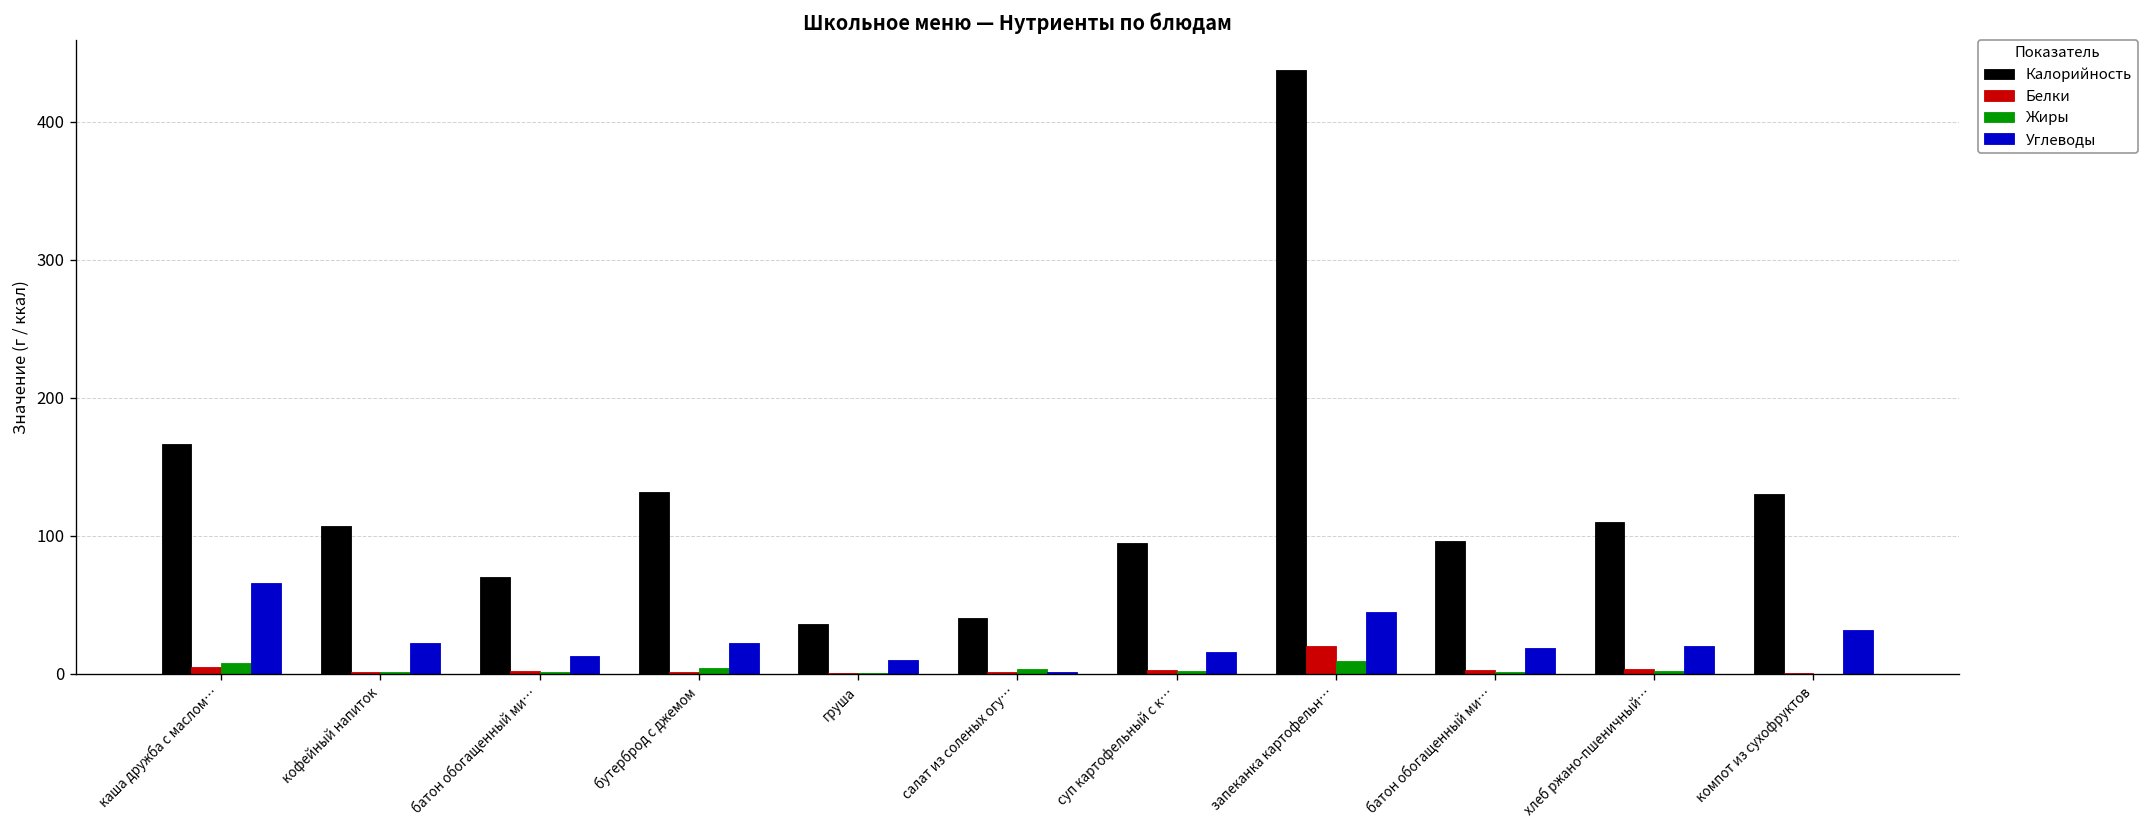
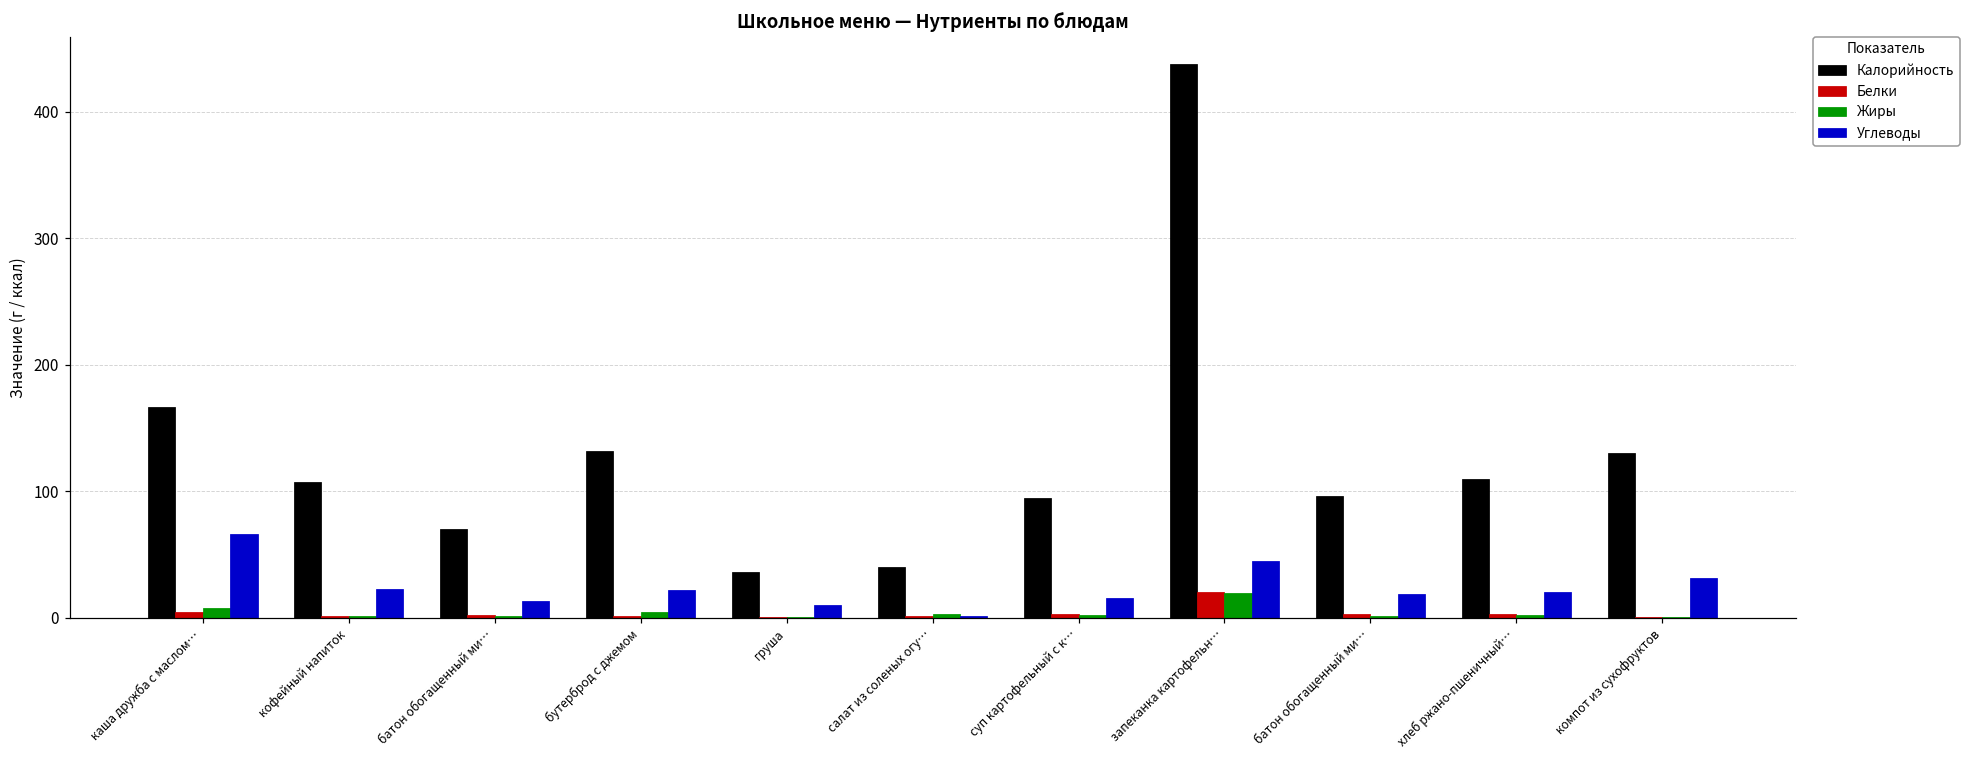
  {
    "Калорийность": {
      "каша дружба с маслом…": 167,
      "кофейный напиток": 107,
      "бутерброд с джемом": 132,
      "груша": 36,
      "салат из соленых огу…": 40,
      "суп картофельный с к…": 95,
      "запеканка картофельн…": 437,
      "хлеб ржано-пшеничный…": 110,
      "компот из сухофруктов": 130
    },
    "Белки": {
      "каша дружба с маслом…": 5,
      "суп картофельный с к…": 3,
      "запеканка картофельн…": 20,
      "хлеб ржано-пшеничный…": 3
    },
    "Жиры": {
      "каша дружба с маслом…": 8,
      "бутерброд с джемом": 4,
      "салат из соленых огу…": 3,
      "суп картофельный с к…": 2,
-     "запеканка картофельн…": 9
+     "запеканка картофельн…": 20
    },
    "Углеводы": {
      "каша дружба с маслом…": 66,
      "кофейный напиток": 22,
      "бутерброд с джемом": 22,
      "груша": 10,
      "суп картофельный с к…": 16,
      "запеканка картофельн…": 45,
      "хлеб ржано-пшеничный…": 20,
      "компот из сухофруктов": 32
    }
  }
